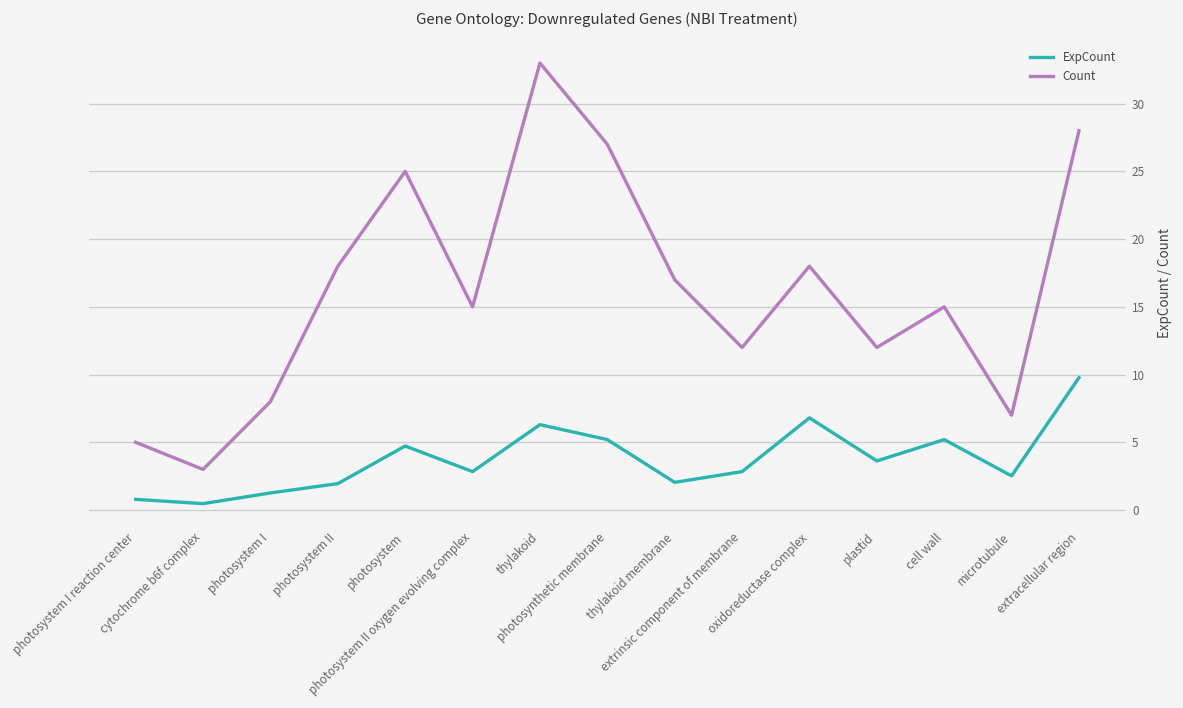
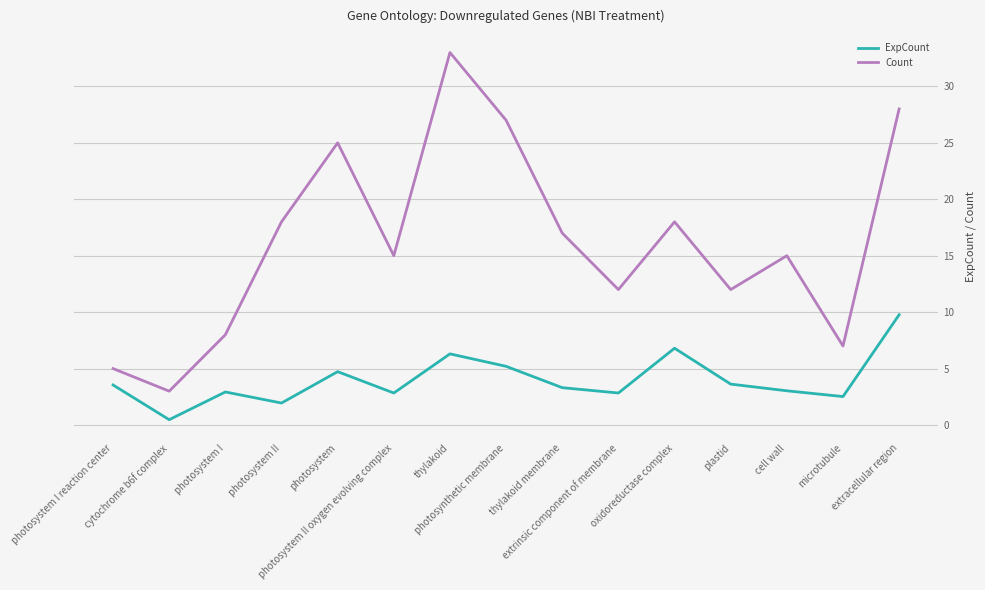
  {
    "ExpCount": {
-     "photosystem I reaction center": 0.8,
+     "photosystem I reaction center": 3.5,
      "cytochrome b6f complex": 0.5,
-     "photosystem I": 1.3,
+     "photosystem I": 2.9,
      "photosystem II": 1.9,
      "photosystem": 4.7,
      "photosystem II oxygen evolving complex": 2.8,
      "thylakoid": 6.3,
      "photosynthetic membrane": 5.2,
-     "thylakoid membrane": 2.0,
+     "thylakoid membrane": 3.3,
      "extrinsic component of membrane": 2.8,
      "oxidoreductase complex": 6.8,
      "plastid": 3.6,
-     "cell wall": 5.2,
+     "cell wall": 3.0,
      "microtubule": 2.5,
      "extracellular region": 9.8
    },
    "Count": {
      "photosystem I reaction center": 5.0,
      "cytochrome b6f complex": 3.0,
      "photosystem I": 8.0,
      "photosystem II": 18.0,
      "photosystem": 25.0,
      "photosystem II oxygen evolving complex": 15.0,
      "thylakoid": 33.0,
      "photosynthetic membrane": 27.0,
      "thylakoid membrane": 17.0,
      "extrinsic component of membrane": 12.0,
      "oxidoreductase complex": 18.0,
      "plastid": 12.0,
      "cell wall": 15.0,
      "microtubule": 7.0,
      "extracellular region": 28.0
    }
  }
